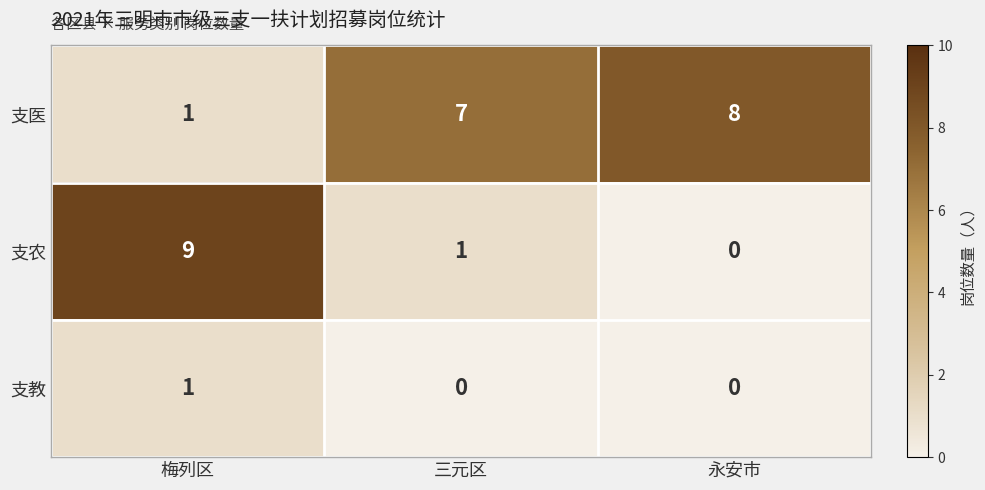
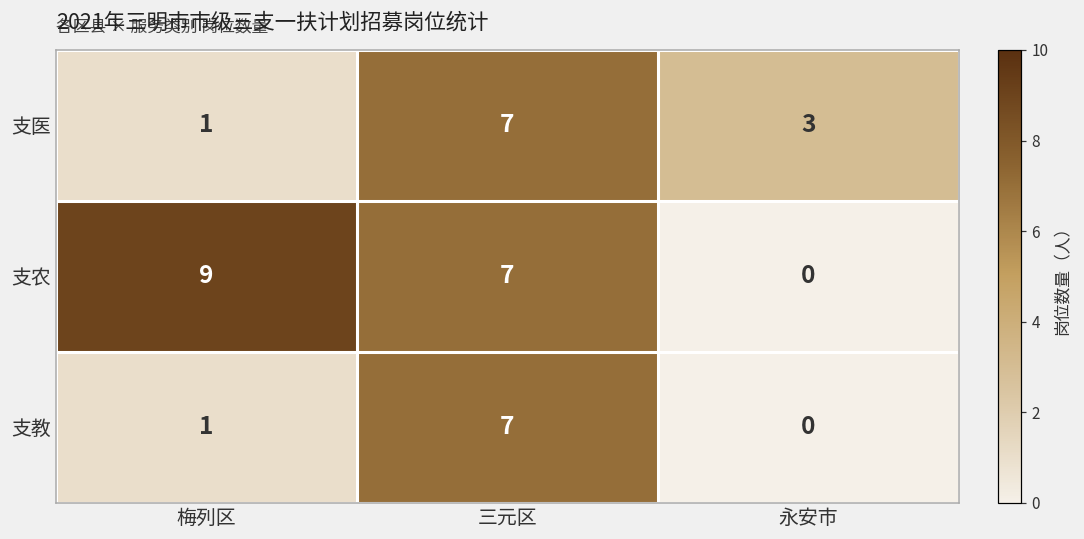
  {
    "支医": {
      "梅列区": 1,
      "三元区": 7,
-     "永安市": 8
+     "永安市": 3
    },
    "支农": {
      "梅列区": 9,
-     "三元区": 1,
+     "三元区": 7,
      "永安市": 0
    },
    "支教": {
      "梅列区": 1,
-     "三元区": 0,
+     "三元区": 7,
      "永安市": 0
    }
  }
